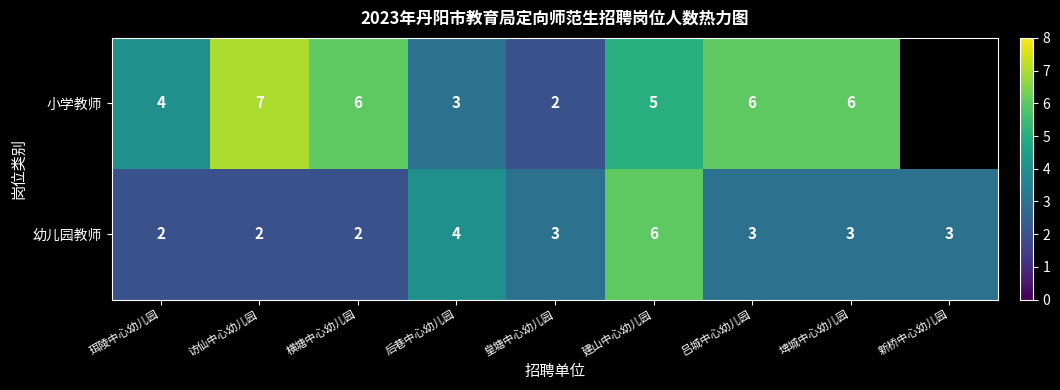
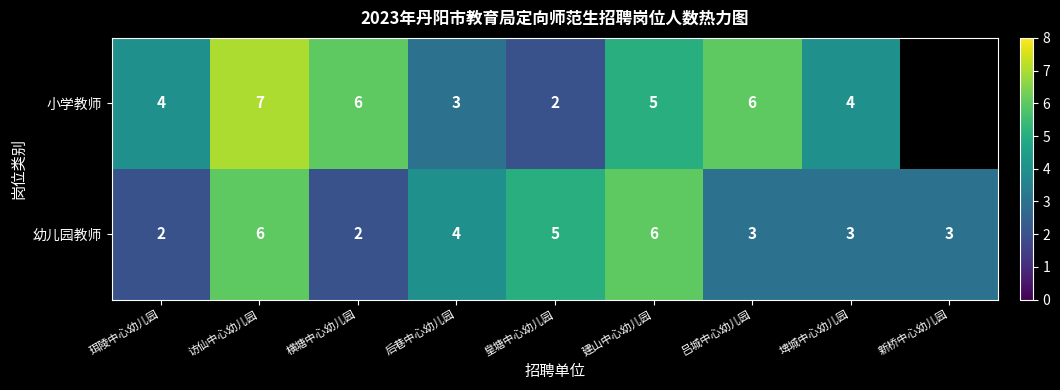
  {
    "小学教师": {
      "珥陵中心幼儿园": 4,
      "访仙中心幼儿园": 7,
      "横塘中心幼儿园": 6,
      "后巷中心幼儿园": 3,
      "皇塘中心幼儿园": 2,
      "建山中心幼儿园": 5,
      "吕城中心幼儿园": 6,
-     "埤城中心幼儿园": 6
+     "埤城中心幼儿园": 4
    },
    "幼儿园教师": {
      "珥陵中心幼儿园": 2,
-     "访仙中心幼儿园": 2,
+     "访仙中心幼儿园": 6,
      "横塘中心幼儿园": 2,
      "后巷中心幼儿园": 4,
-     "皇塘中心幼儿园": 3,
+     "皇塘中心幼儿园": 5,
      "建山中心幼儿园": 6,
      "吕城中心幼儿园": 3,
      "埤城中心幼儿园": 3,
      "新桥中心幼儿园": 3
    }
  }
